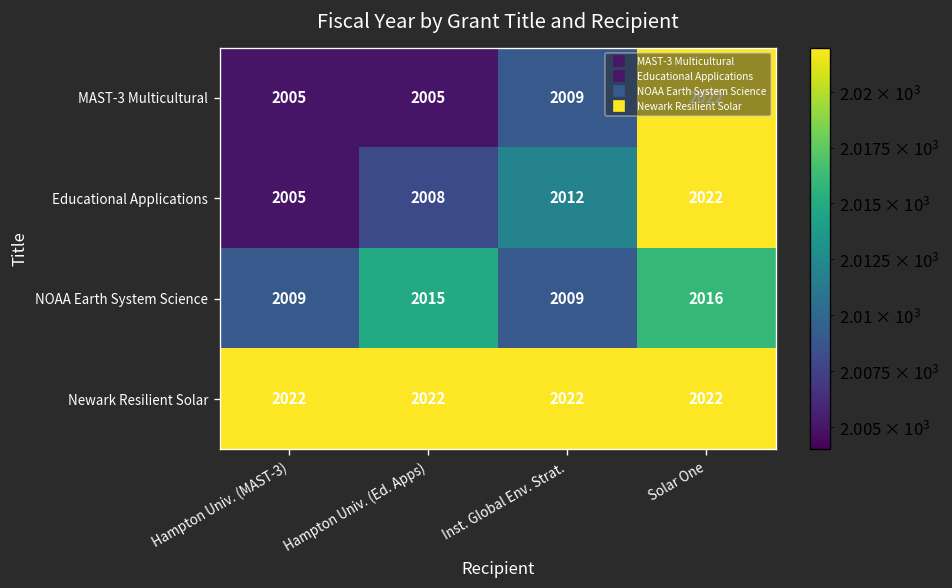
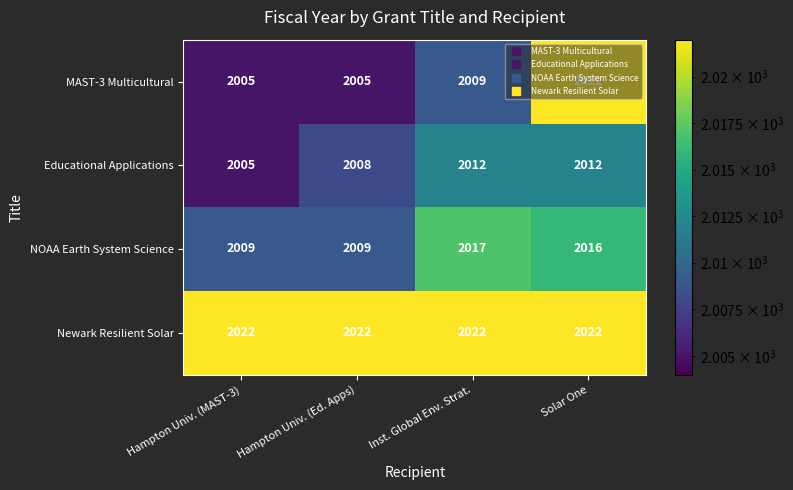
  {
    "MAST-3 Multicultural": {
      "Hampton Univ. (MAST-3)": 2005,
      "Hampton Univ. (Ed. Apps)": 2005,
      "Inst. Global Env. Strat.": 2009
    },
    "Educational Applications": {
      "Hampton Univ. (MAST-3)": 2005,
      "Hampton Univ. (Ed. Apps)": 2008,
      "Inst. Global Env. Strat.": 2012,
-     "Solar One": 2022
+     "Solar One": 2012
    },
    "NOAA Earth System Science": {
      "Hampton Univ. (MAST-3)": 2009,
-     "Hampton Univ. (Ed. Apps)": 2015,
-     "Inst. Global Env. Strat.": 2009,
+     "Hampton Univ. (Ed. Apps)": 2009,
+     "Inst. Global Env. Strat.": 2017,
      "Solar One": 2016
    },
    "Newark Resilient Solar": {
      "Hampton Univ. (MAST-3)": 2022,
      "Hampton Univ. (Ed. Apps)": 2022,
      "Inst. Global Env. Strat.": 2022,
      "Solar One": 2022
    }
  }
